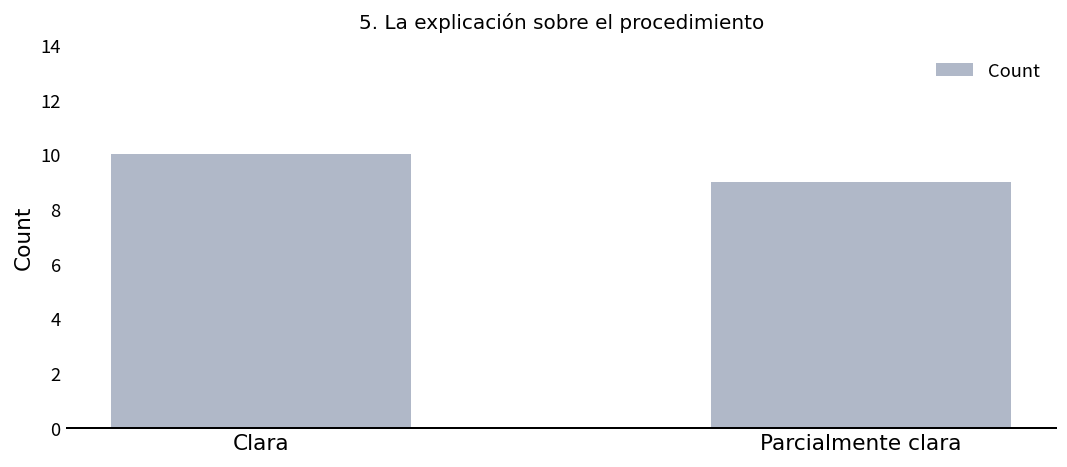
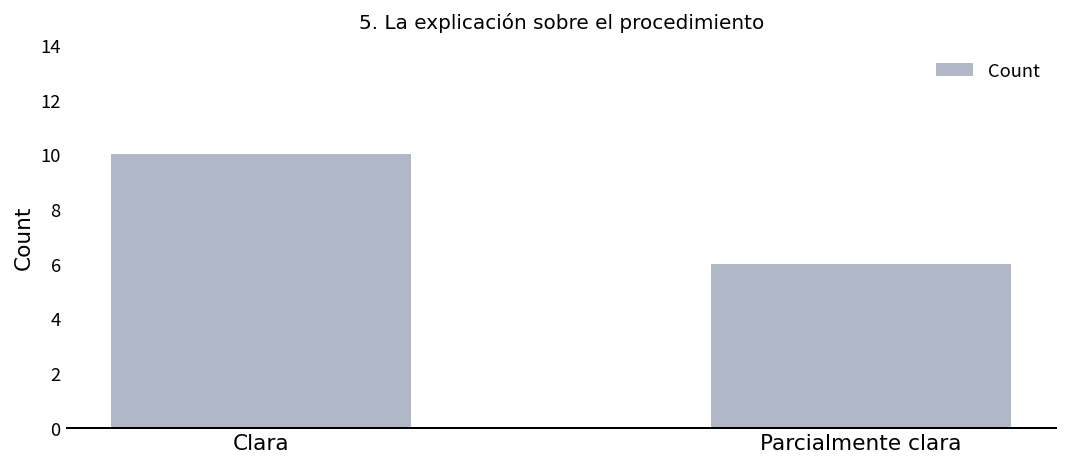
  {
    "Clara": 10,
-   "Parcialmente clara": 9
+   "Parcialmente clara": 6
  }
